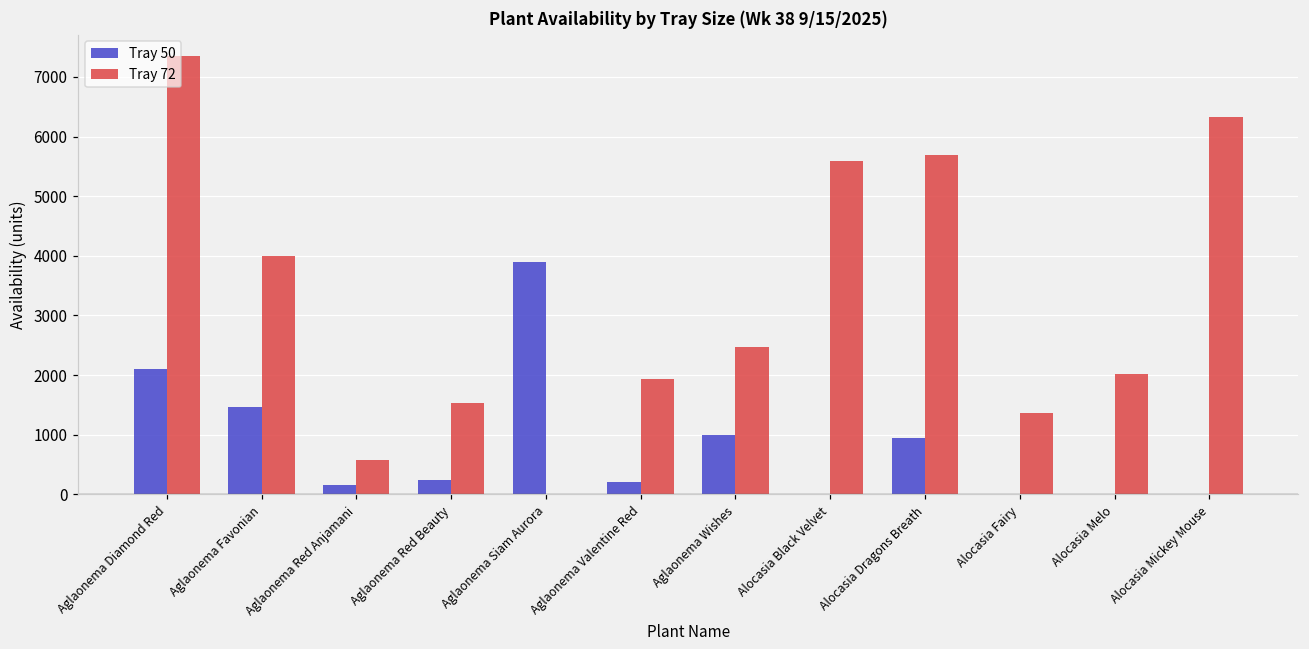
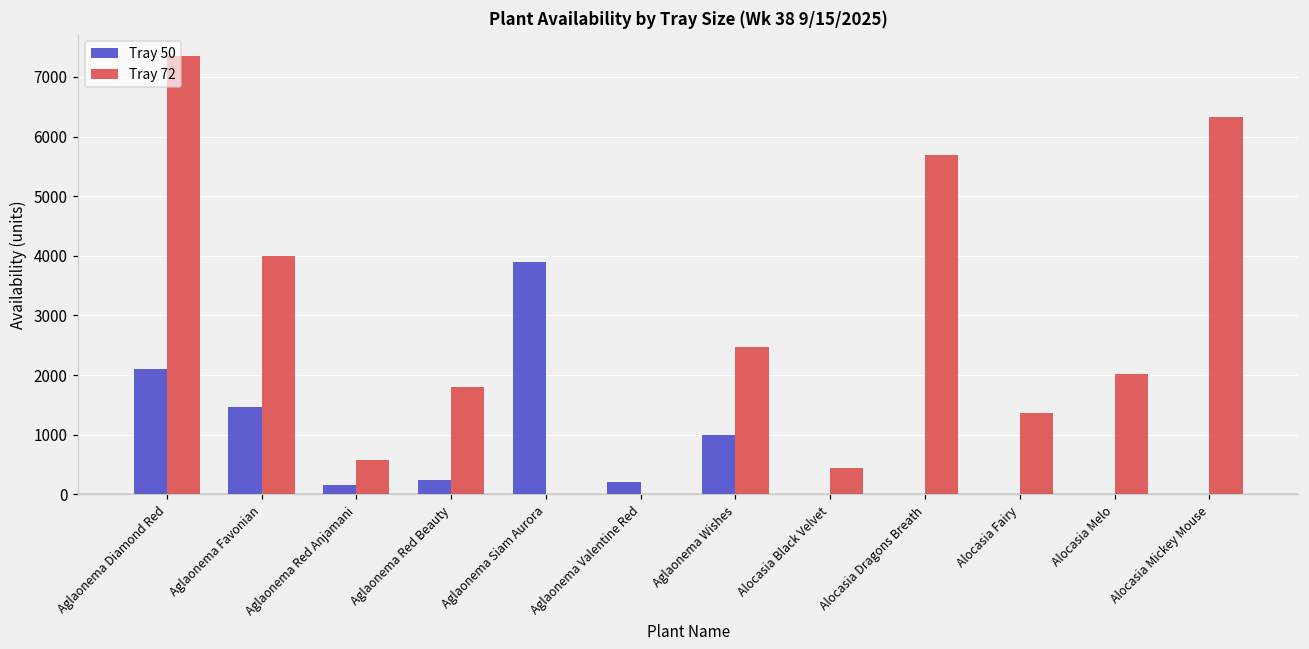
  {
    "Tray 50": {
      "Aglaonema Diamond Red": 2100,
      "Aglaonema Favonian": 1500,
      "Aglaonema Red Anjamani": 100,
      "Aglaonema Red Beauty": 200,
      "Aglaonema Siam Aurora": 3900,
      "Aglaonema Valentine Red": 200,
      "Aglaonema Wishes": 1000,
      "Alocasia Black Velvet": 0,
-     "Alocasia Dragons Breath": 900,
+     "Alocasia Dragons Breath": 0,
      "Alocasia Fairy": 0,
      "Alocasia Melo": 0,
      "Alocasia Mickey Mouse": 0
    },
    "Tray 72": {
      "Aglaonema Diamond Red": 7300,
      "Aglaonema Favonian": 4000,
      "Aglaonema Red Anjamani": 600,
-     "Aglaonema Red Beauty": 1500,
+     "Aglaonema Red Beauty": 1800,
      "Aglaonema Siam Aurora": 0,
-     "Aglaonema Valentine Red": 1900,
+     "Aglaonema Valentine Red": 0,
      "Aglaonema Wishes": 2500,
-     "Alocasia Black Velvet": 5600,
+     "Alocasia Black Velvet": 400,
      "Alocasia Dragons Breath": 5700,
      "Alocasia Fairy": 1400,
      "Alocasia Melo": 2000,
      "Alocasia Mickey Mouse": 6300
    }
  }
